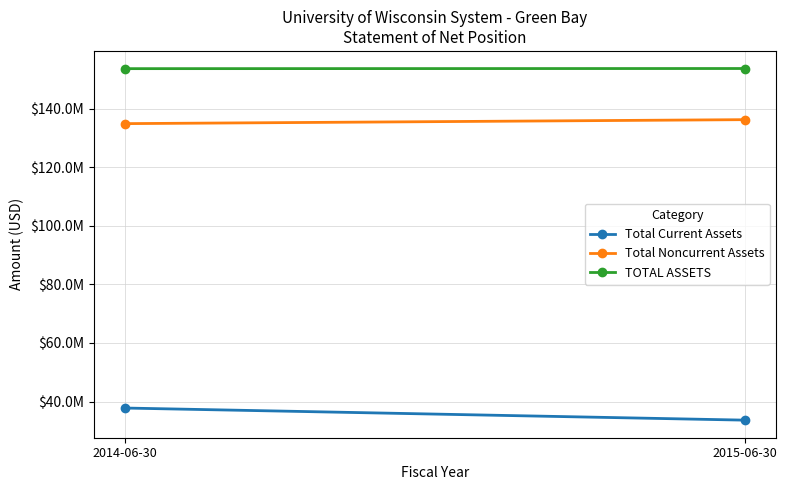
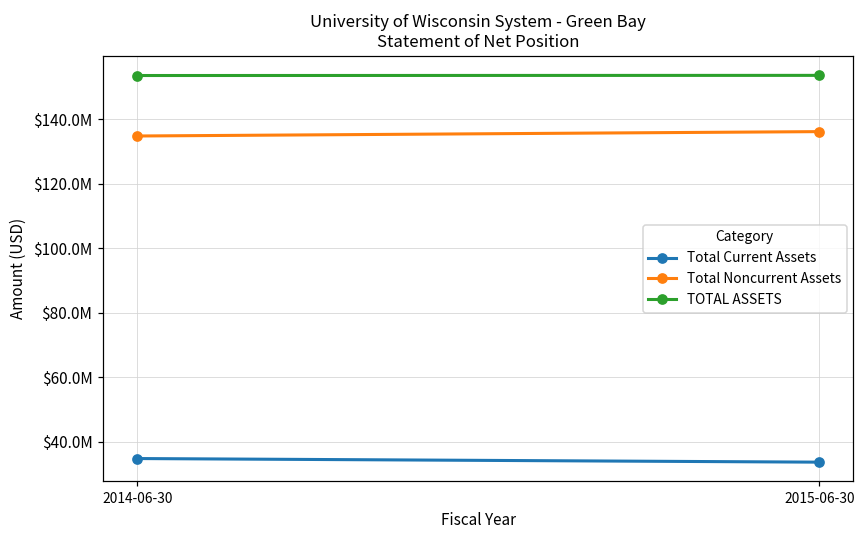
  {
    "Total Current Assets": {
-     "2014-06-30": "$38000000",
+     "2014-06-30": "$35000000",
      "2015-06-30": "$34000000"
    },
    "Total Noncurrent Assets": {
      "2014-06-30": "$135000000",
      "2015-06-30": "$136000000"
    },
    "TOTAL ASSETS": {
      "2014-06-30": "$154000000",
      "2015-06-30": "$154000000"
    }
  }
